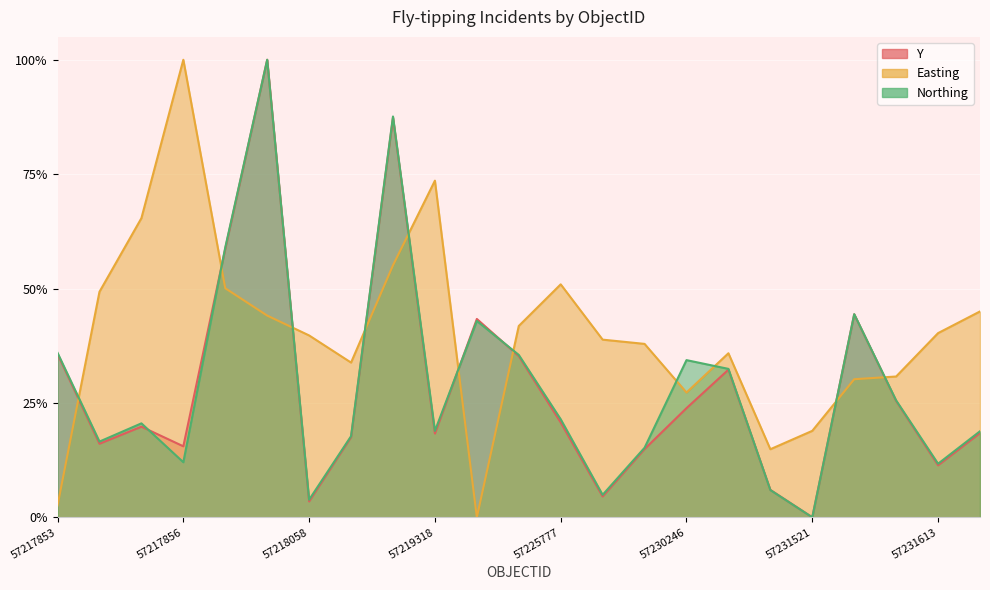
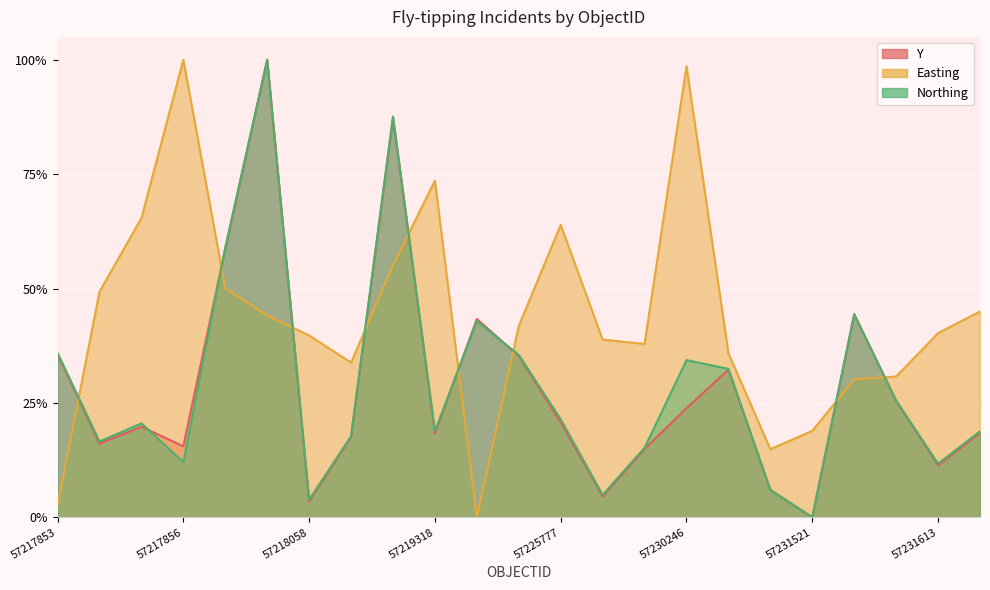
  {
    "Y": {
      "57217856": "16%",
      "57219318": "18%",
      "57225777": "21%",
      "57230246": "24%"
    },
    "Easting": {
      "57217853": "3%",
      "57217856": "100%",
      "57218058": "40%",
      "57219318": "74%",
-     "57225777": "51%",
-     "57230246": "27%",
+     "57225777": "64%",
+     "57230246": "99%",
      "57231521": "19%",
      "57231613": "40%"
    },
    "Northing": {
      "57217856": "12%",
      "57219318": "19%",
      "57225777": "21%",
      "57230246": "34%"
    }
  }
